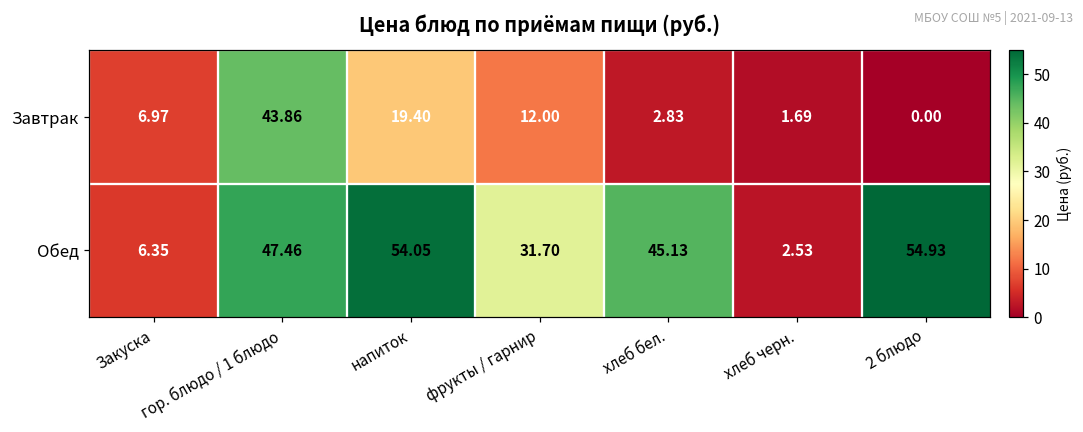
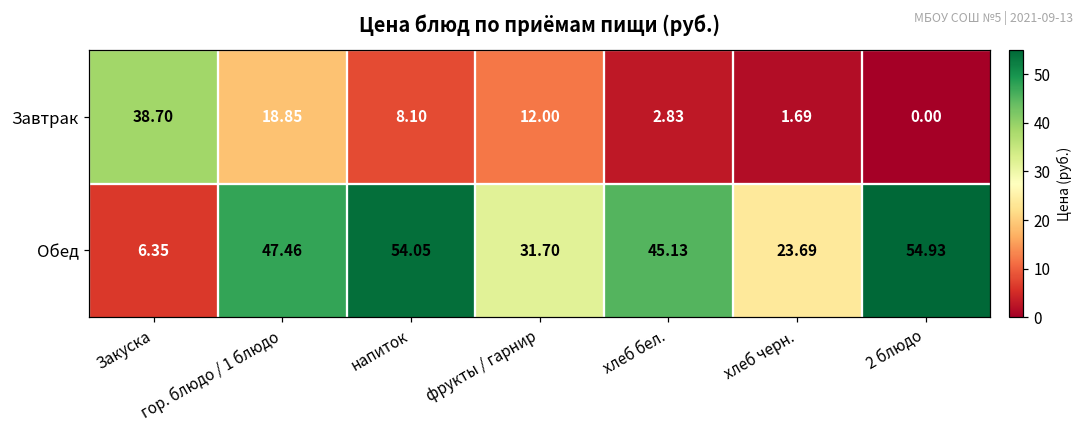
  {
    "Завтрак": {
-     "Закуска": 6.97,
-     "гор. блюдо / 1 блюдо": 43.86,
-     "напиток": 19.40,
+     "Закуска": 38.70,
+     "гор. блюдо / 1 блюдо": 18.85,
+     "напиток": 8.10,
      "фрукты / гарнир": 12.00,
      "хлеб бел.": 2.83,
      "хлеб черн.": 1.69,
      "2 блюдо": 0.00
    },
    "Обед": {
      "Закуска": 6.35,
      "гор. блюдо / 1 блюдо": 47.46,
      "напиток": 54.05,
      "фрукты / гарнир": 31.70,
      "хлеб бел.": 45.13,
-     "хлеб черн.": 2.53,
+     "хлеб черн.": 23.69,
      "2 блюдо": 54.93
    }
  }
